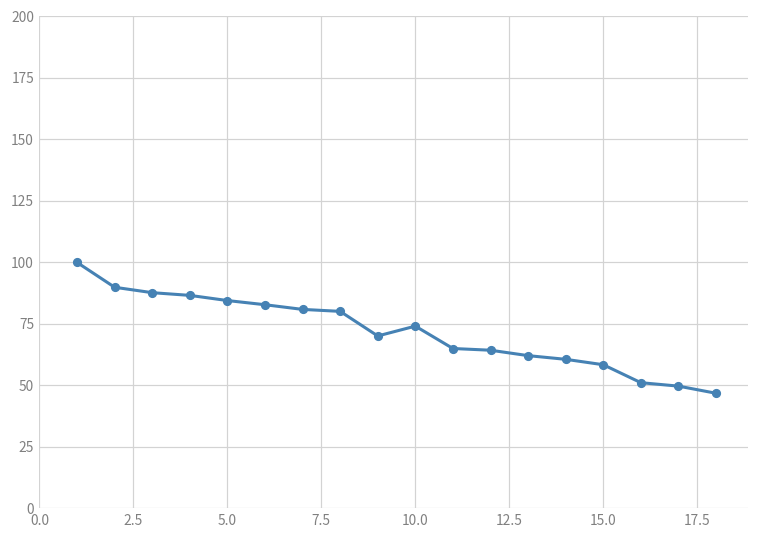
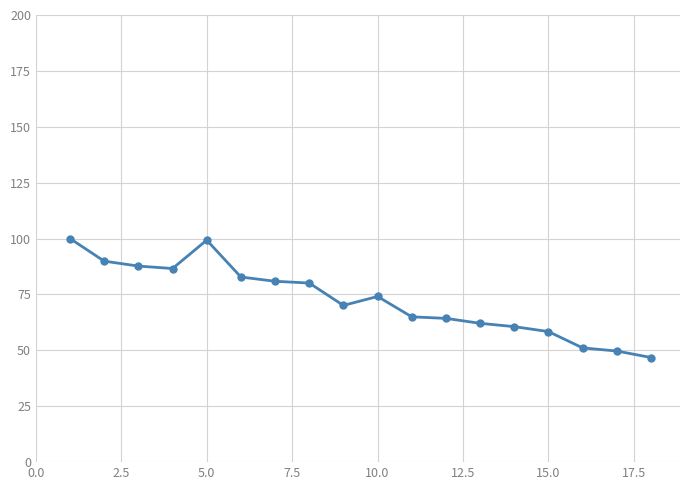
  {
-   "5.0": 85,
+   "5.0": 99,
    "10.0": 74,
    "15.0": 58
  }
